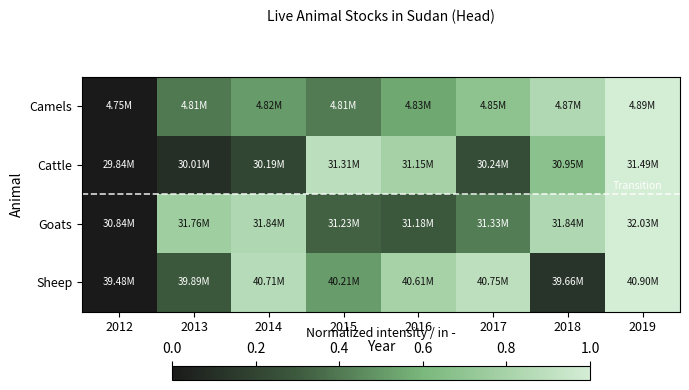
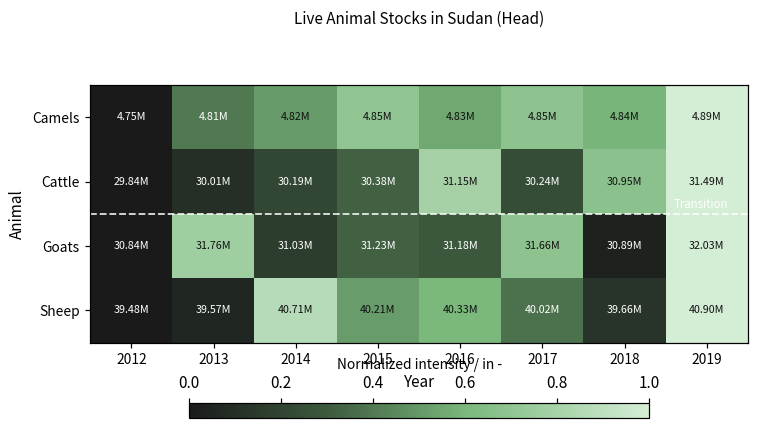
  {
    "Camels": {
      "2012": "4.75M",
      "2013": "4.81M",
      "2014": "4.82M",
-     "2015": "4.81M",
+     "2015": "4.85M",
      "2016": "4.83M",
      "2017": "4.85M",
-     "2018": "4.87M",
+     "2018": "4.84M",
      "2019": "4.89M"
    },
    "Cattle": {
      "2012": "29.84M",
      "2013": "30.01M",
      "2014": "30.19M",
-     "2015": "31.31M",
+     "2015": "30.38M",
      "2016": "31.15M",
      "2017": "30.24M",
      "2018": "30.95M",
      "2019": "31.49M"
    },
    "Goats": {
      "2012": "30.84M",
      "2013": "31.76M",
-     "2014": "31.84M",
+     "2014": "31.03M",
      "2015": "31.23M",
      "2016": "31.18M",
-     "2017": "31.33M",
-     "2018": "31.84M",
+     "2017": "31.66M",
+     "2018": "30.89M",
      "2019": "32.03M"
    },
    "Sheep": {
      "2012": "39.48M",
-     "2013": "39.89M",
+     "2013": "39.57M",
      "2014": "40.71M",
      "2015": "40.21M",
-     "2016": "40.61M",
-     "2017": "40.75M",
+     "2016": "40.33M",
+     "2017": "40.02M",
      "2018": "39.66M",
      "2019": "40.90M"
    }
  }
